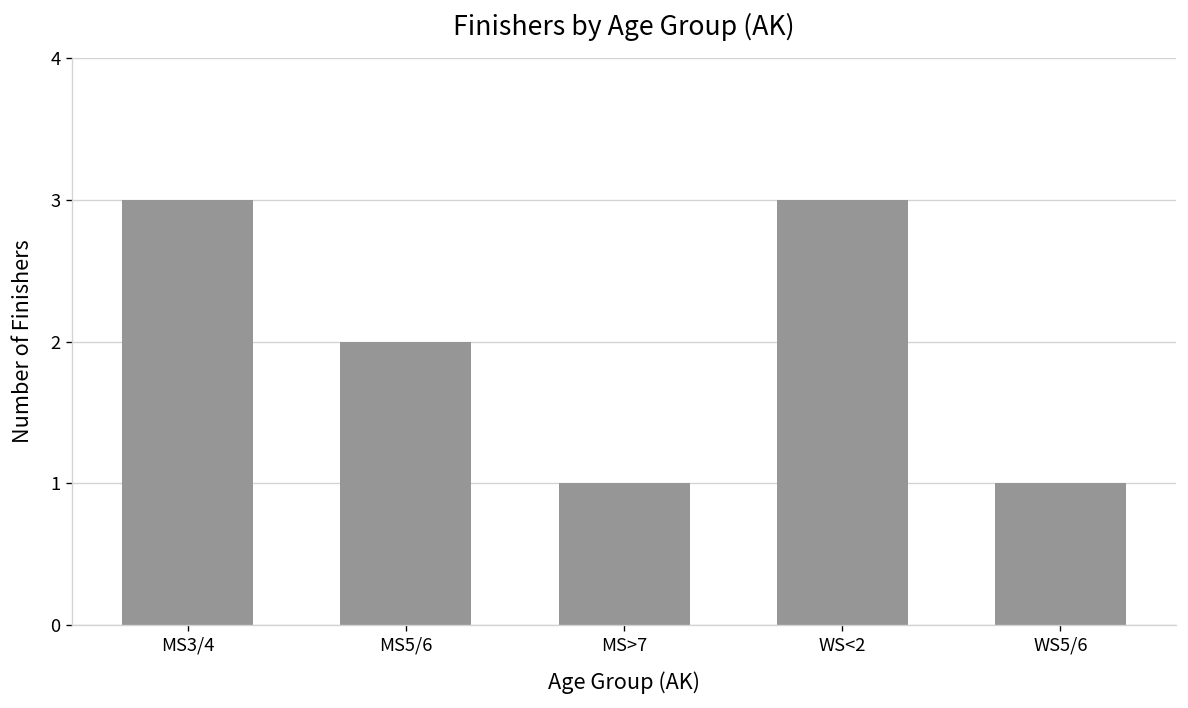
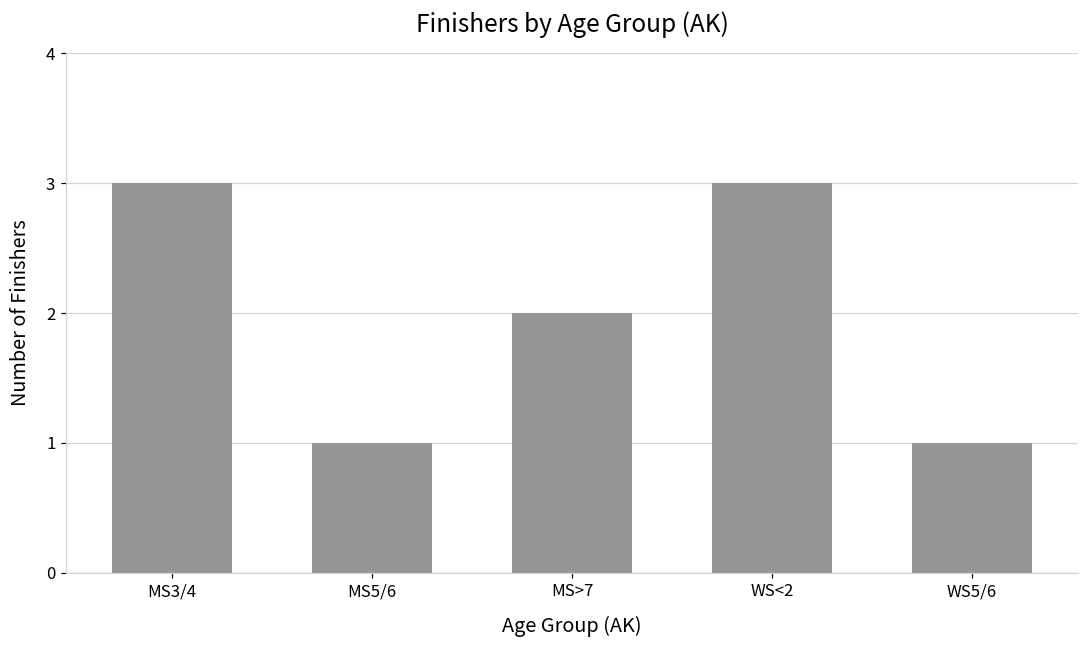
  {
    "MS3/4": 3,
-   "MS5/6": 2,
-   "MS>7": 1,
+   "MS5/6": 1,
+   "MS>7": 2,
    "WS<2": 3,
    "WS5/6": 1
  }
